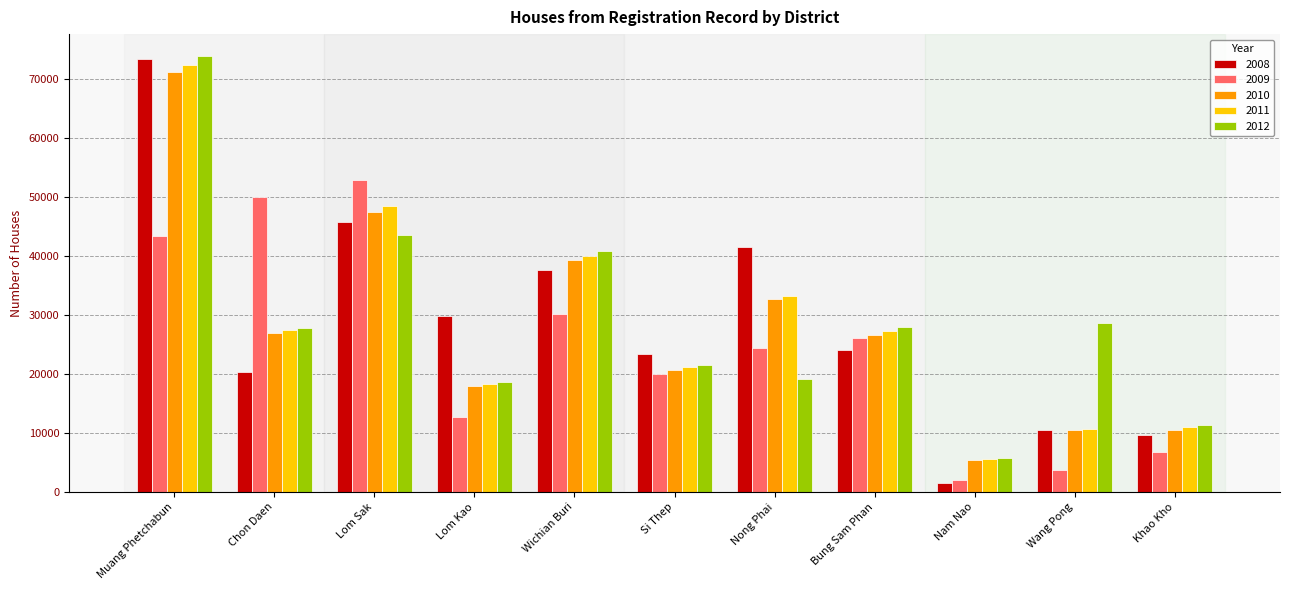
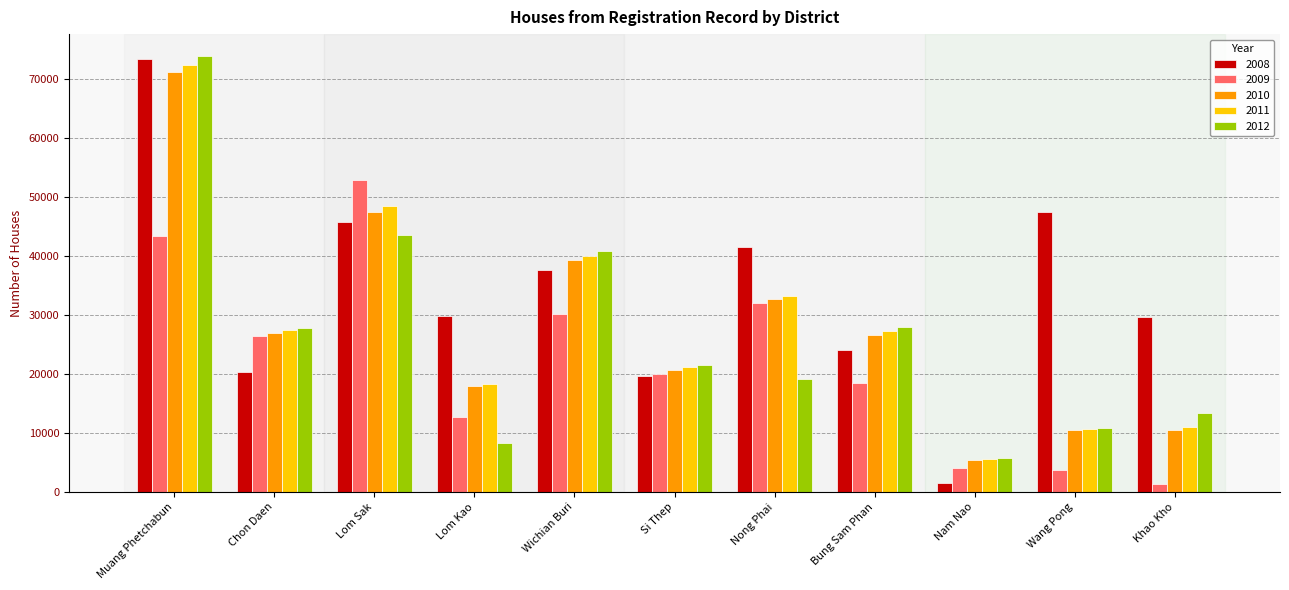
  {
    "2008": {
      "Muang Phetchabun": 73000,
      "Chon Daen": 20000,
      "Lom Sak": 46000,
      "Lom Kao": 30000,
      "Wichian Buri": 38000,
-     "Si Thep": 23000,
+     "Si Thep": 20000,
      "Nong Phai": 41000,
      "Bung Sam Phan": 24000,
      "Nam Nao": 1000,
-     "Wang Pong": 10000,
-     "Khao Kho": 10000
+     "Wang Pong": 47000,
+     "Khao Kho": 30000
    },
    "2009": {
      "Muang Phetchabun": 43000,
-     "Chon Daen": 50000,
+     "Chon Daen": 26000,
      "Lom Sak": 53000,
      "Lom Kao": 13000,
      "Wichian Buri": 30000,
      "Si Thep": 20000,
-     "Nong Phai": 24000,
-     "Bung Sam Phan": 26000,
-     "Nam Nao": 2000,
+     "Nong Phai": 32000,
+     "Bung Sam Phan": 19000,
+     "Nam Nao": 4000,
      "Wang Pong": 4000,
-     "Khao Kho": 7000
+     "Khao Kho": 1000
    },
    "2012": {
      "Muang Phetchabun": 74000,
      "Chon Daen": 28000,
      "Lom Sak": 44000,
-     "Lom Kao": 19000,
+     "Lom Kao": 8000,
      "Wichian Buri": 41000,
      "Si Thep": 22000,
      "Nong Phai": 19000,
      "Bung Sam Phan": 28000,
      "Nam Nao": 6000,
-     "Wang Pong": 29000,
-     "Khao Kho": 11000
+     "Wang Pong": 11000,
+     "Khao Kho": 13000
    }
  }
